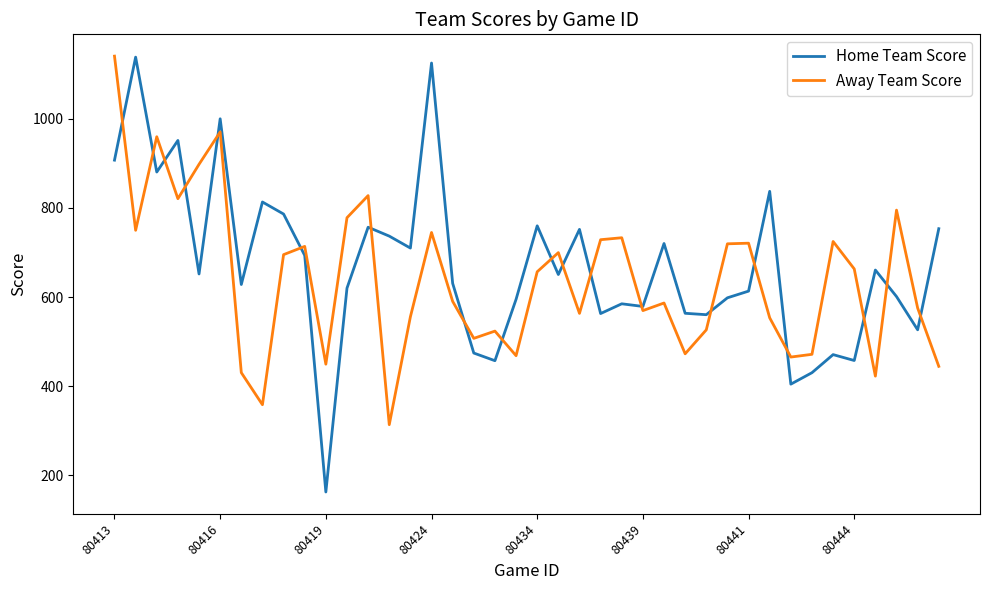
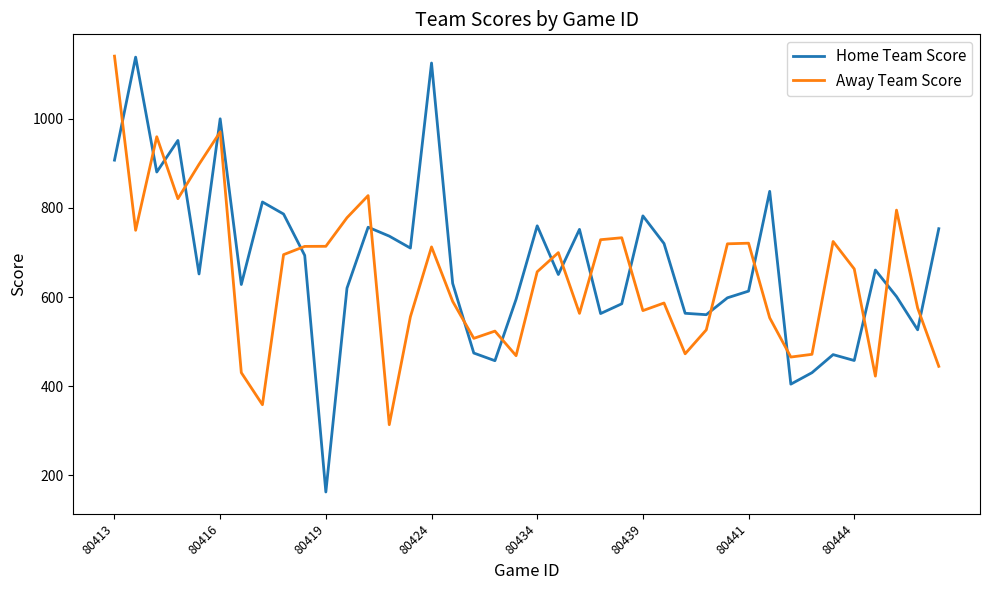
  {
    "Home Team Score": {
      "80413": 910,
      "80416": 1000,
      "80419": 160,
      "80424": 1130,
      "80434": 760,
-     "80439": 580,
+     "80439": 780,
      "80441": 610,
      "80444": 460
    },
    "Away Team Score": {
      "80413": 1140,
      "80416": 970,
-     "80419": 450,
-     "80424": 750,
+     "80419": 710,
+     "80424": 710,
      "80434": 660,
      "80439": 570,
      "80441": 720,
      "80444": 660
    }
  }
